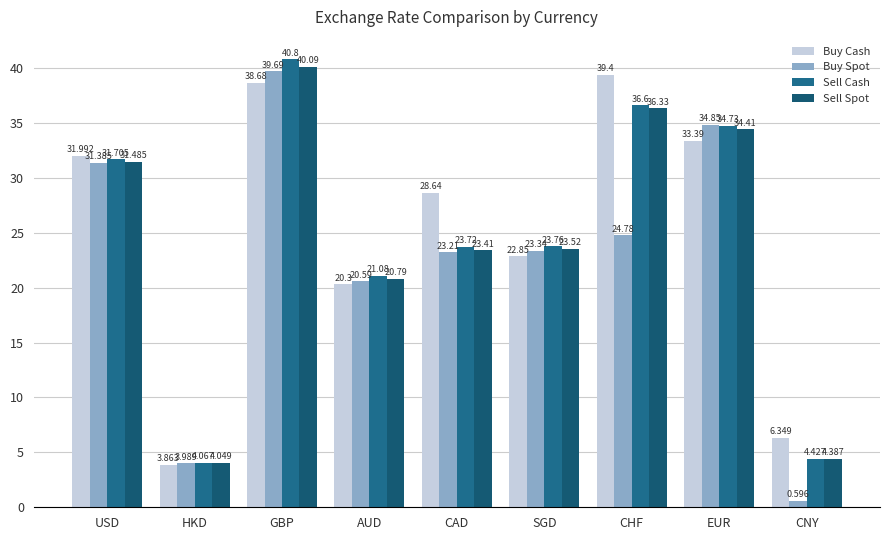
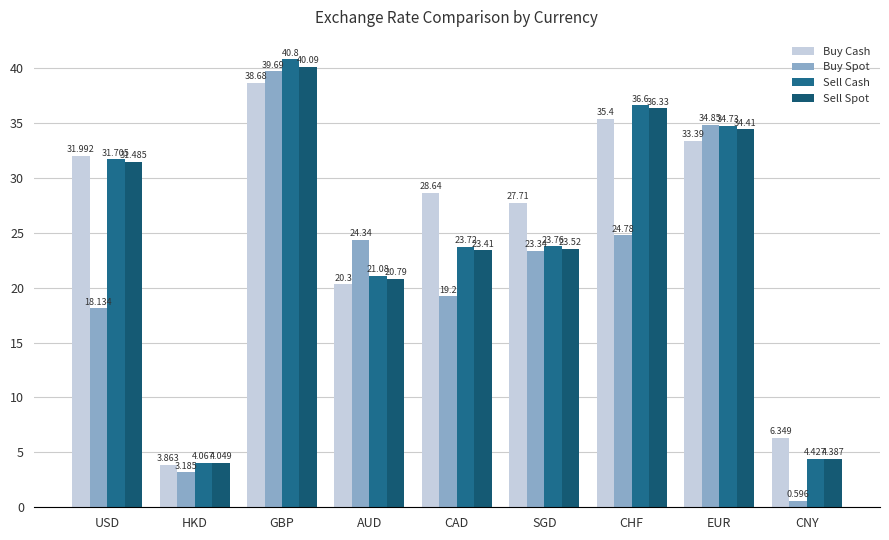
  {
    "Buy Cash": {
      "USD": 31.992,
      "GBP": 38.68,
      "AUD": 20.3,
      "CAD": 28.64,
-     "SGD": 22.85,
-     "CHF": 39.4,
+     "SGD": 27.71,
+     "CHF": 35.4,
      "EUR": 33.39,
      "CNY": 6.349
    },
    "Buy Spot": {
-     "USD": 31.385,
-     "HKD": 3.989,
+     "USD": 18.134,
+     "HKD": 3.185,
      "GBP": 39.69,
-     "AUD": 20.59,
-     "CAD": 23.21,
+     "AUD": 24.34,
+     "CAD": 19.2,
      "SGD": 23.34,
      "CHF": 24.78,
      "CNY": 0.596
    }
  }
